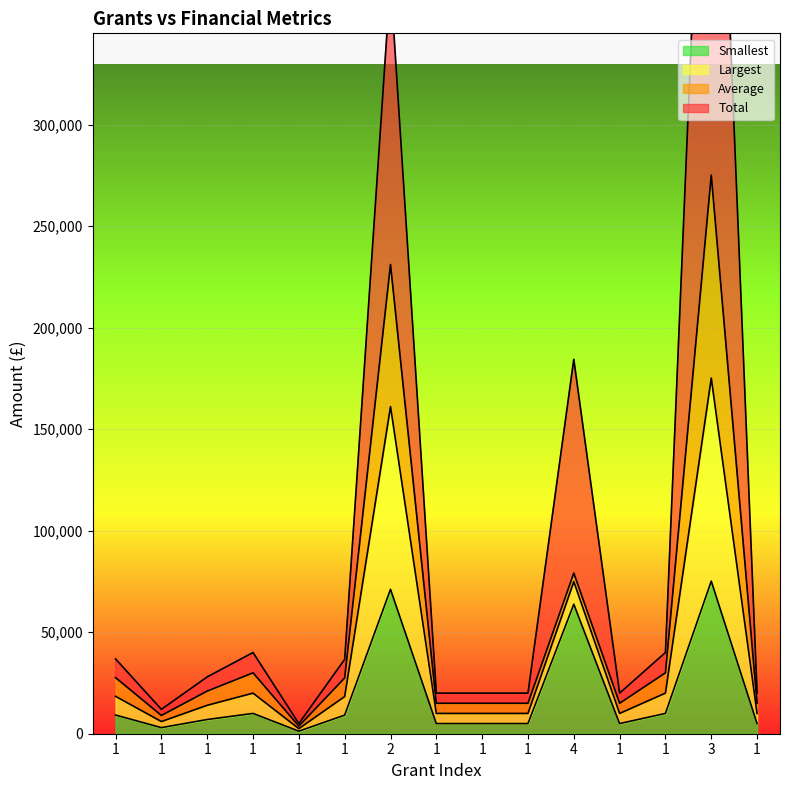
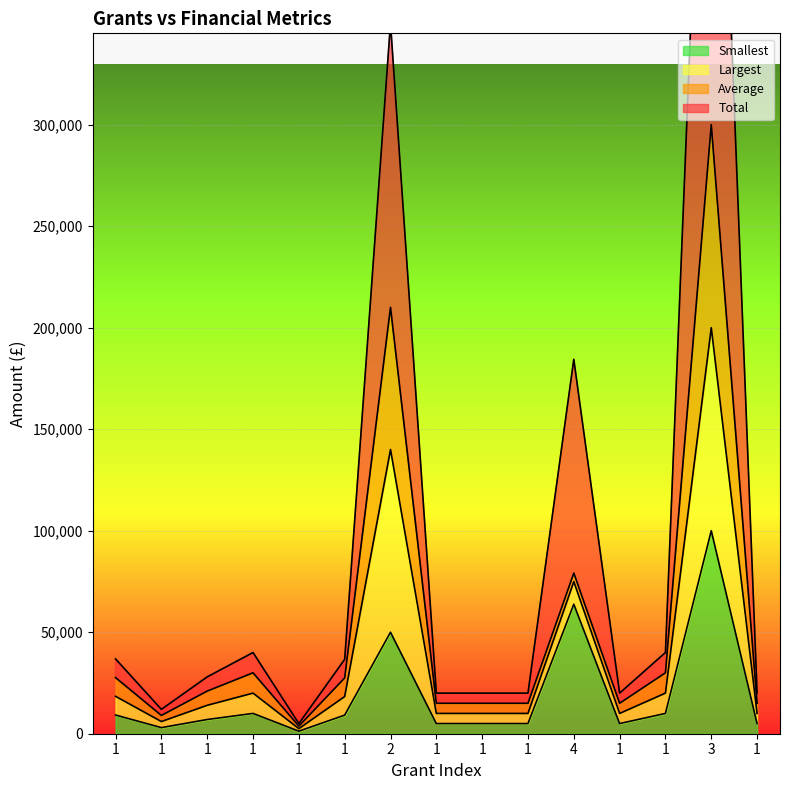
  {
    "Smallest": {
-     "2": "71,000",
+     "2": "50,000",
      "4": "64,000",
-     "3": "75,000"
+     "3": "100,000"
    },
    "Largest": {
      "2": "90,000",
      "4": "11,000",
      "3": "100,000"
    },
    "Average": {
      "2": "70,000",
      "4": "4,000",
      "3": "100,000"
    },
    "Total": {
      "4": "105,000"
    }
  }
